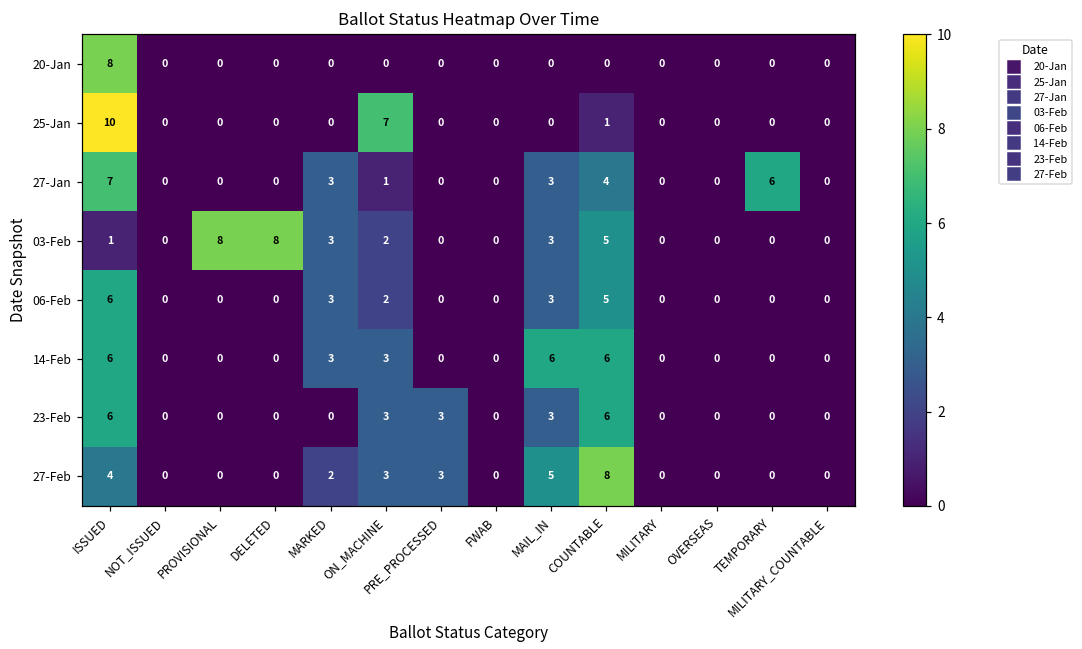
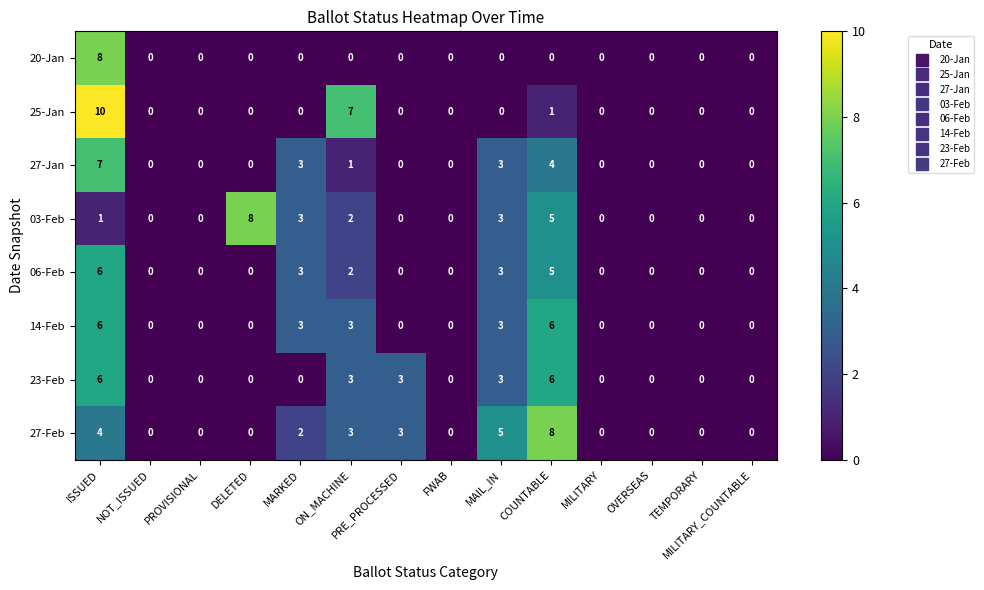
  {
    "20-Jan": {
      "ISSUED": 8,
      "NOT_ISSUED": 0,
      "PROVISIONAL": 0,
      "DELETED": 0,
      "MARKED": 0,
      "ON_MACHINE": 0,
      "PRE_PROCESSED": 0,
      "FWAB": 0,
      "MAIL_IN": 0,
      "COUNTABLE": 0,
      "MILITARY": 0,
      "OVERSEAS": 0,
      "TEMPORARY": 0,
      "MILITARY_COUNTABLE": 0
    },
    "25-Jan": {
      "ISSUED": 10,
      "NOT_ISSUED": 0,
      "PROVISIONAL": 0,
      "DELETED": 0,
      "MARKED": 0,
      "ON_MACHINE": 7,
      "PRE_PROCESSED": 0,
      "FWAB": 0,
      "MAIL_IN": 0,
      "COUNTABLE": 1,
      "MILITARY": 0,
      "OVERSEAS": 0,
      "TEMPORARY": 0,
      "MILITARY_COUNTABLE": 0
    },
    "27-Jan": {
      "ISSUED": 7,
      "NOT_ISSUED": 0,
      "PROVISIONAL": 0,
      "DELETED": 0,
      "MARKED": 3,
      "ON_MACHINE": 1,
      "PRE_PROCESSED": 0,
      "FWAB": 0,
      "MAIL_IN": 3,
      "COUNTABLE": 4,
      "MILITARY": 0,
      "OVERSEAS": 0,
-     "TEMPORARY": 6,
+     "TEMPORARY": 0,
      "MILITARY_COUNTABLE": 0
    },
    "03-Feb": {
      "ISSUED": 1,
      "NOT_ISSUED": 0,
-     "PROVISIONAL": 8,
+     "PROVISIONAL": 0,
      "DELETED": 8,
      "MARKED": 3,
      "ON_MACHINE": 2,
      "PRE_PROCESSED": 0,
      "FWAB": 0,
      "MAIL_IN": 3,
      "COUNTABLE": 5,
      "MILITARY": 0,
      "OVERSEAS": 0,
      "TEMPORARY": 0,
      "MILITARY_COUNTABLE": 0
    },
    "06-Feb": {
      "ISSUED": 6,
      "NOT_ISSUED": 0,
      "PROVISIONAL": 0,
      "DELETED": 0,
      "MARKED": 3,
      "ON_MACHINE": 2,
      "PRE_PROCESSED": 0,
      "FWAB": 0,
      "MAIL_IN": 3,
      "COUNTABLE": 5,
      "MILITARY": 0,
      "OVERSEAS": 0,
      "TEMPORARY": 0,
      "MILITARY_COUNTABLE": 0
    },
    "14-Feb": {
      "ISSUED": 6,
      "NOT_ISSUED": 0,
      "PROVISIONAL": 0,
      "DELETED": 0,
      "MARKED": 3,
      "ON_MACHINE": 3,
      "PRE_PROCESSED": 0,
      "FWAB": 0,
-     "MAIL_IN": 6,
+     "MAIL_IN": 3,
      "COUNTABLE": 6,
      "MILITARY": 0,
      "OVERSEAS": 0,
      "TEMPORARY": 0,
      "MILITARY_COUNTABLE": 0
    },
    "23-Feb": {
      "ISSUED": 6,
      "NOT_ISSUED": 0,
      "PROVISIONAL": 0,
      "DELETED": 0,
      "MARKED": 0,
      "ON_MACHINE": 3,
      "PRE_PROCESSED": 3,
      "FWAB": 0,
      "MAIL_IN": 3,
      "COUNTABLE": 6,
      "MILITARY": 0,
      "OVERSEAS": 0,
      "TEMPORARY": 0,
      "MILITARY_COUNTABLE": 0
    },
    "27-Feb": {
      "ISSUED": 4,
      "NOT_ISSUED": 0,
      "PROVISIONAL": 0,
      "DELETED": 0,
      "MARKED": 2,
      "ON_MACHINE": 3,
      "PRE_PROCESSED": 3,
      "FWAB": 0,
      "MAIL_IN": 5,
      "COUNTABLE": 8,
      "MILITARY": 0,
      "OVERSEAS": 0,
      "TEMPORARY": 0,
      "MILITARY_COUNTABLE": 0
    }
  }
